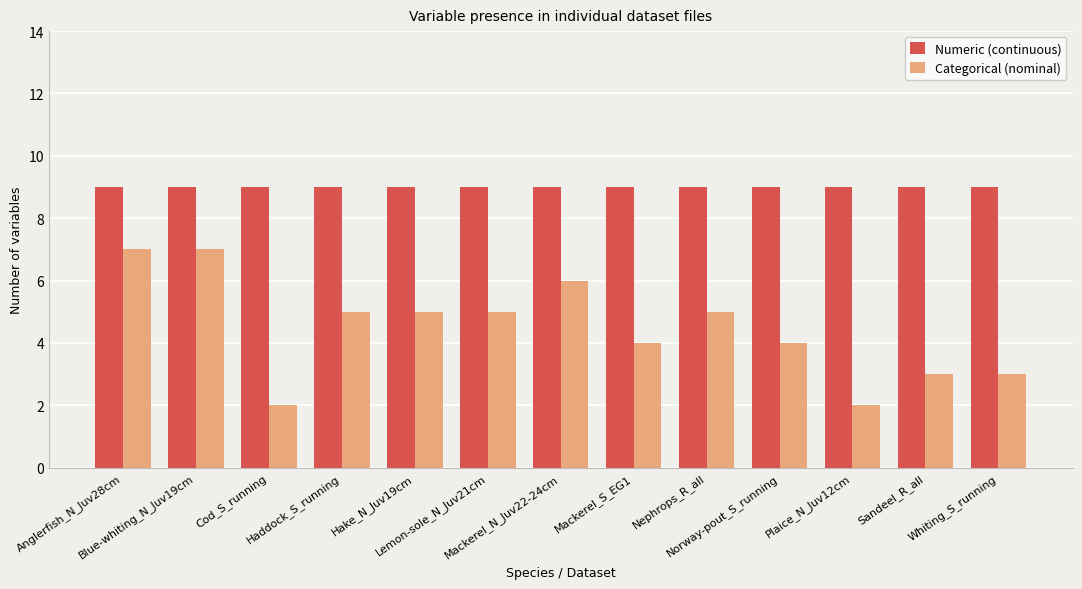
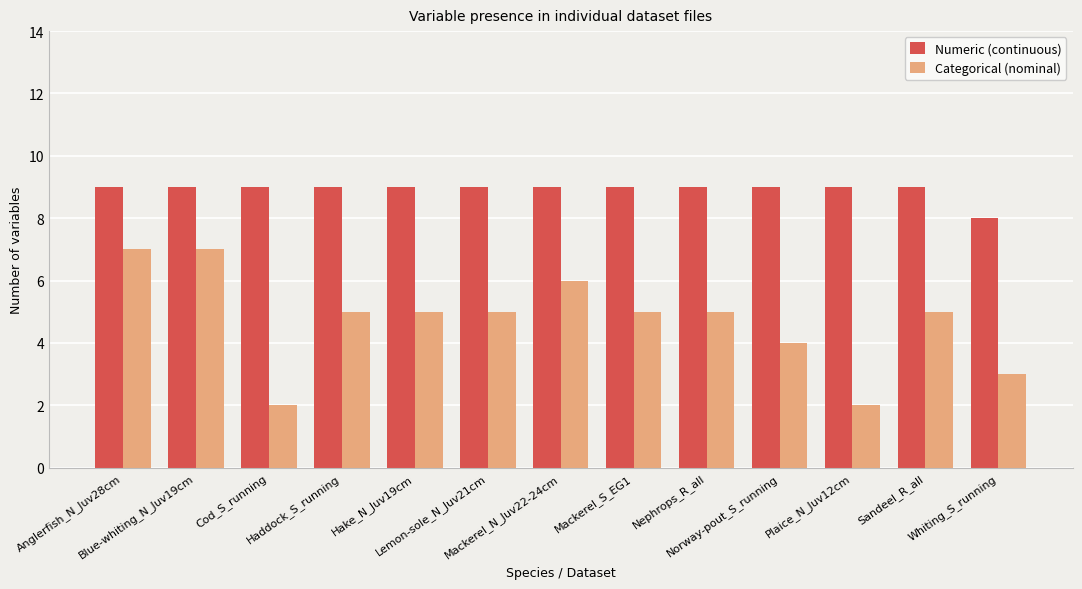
  {
    "Numeric (continuous)": {
      "Anglerfish_N_Juv28cm": 9,
      "Blue-whiting_N_Juv19cm": 9,
      "Cod_S_running": 9,
      "Haddock_S_running": 9,
      "Hake_N_Juv19cm": 9,
      "Lemon-sole_N_Juv21cm": 9,
      "Mackerel_N_Juv22-24cm": 9,
      "Mackerel_S_EG1": 9,
      "Nephrops_R_all": 9,
      "Norway-pout_S_running": 9,
      "Plaice_N_Juv12cm": 9,
      "Sandeel_R_all": 9,
-     "Whiting_S_running": 9
+     "Whiting_S_running": 8
    },
    "Categorical (nominal)": {
      "Anglerfish_N_Juv28cm": 7,
      "Blue-whiting_N_Juv19cm": 7,
      "Cod_S_running": 2,
      "Haddock_S_running": 5,
      "Hake_N_Juv19cm": 5,
      "Lemon-sole_N_Juv21cm": 5,
      "Mackerel_N_Juv22-24cm": 6,
-     "Mackerel_S_EG1": 4,
+     "Mackerel_S_EG1": 5,
      "Nephrops_R_all": 5,
      "Norway-pout_S_running": 4,
      "Plaice_N_Juv12cm": 2,
-     "Sandeel_R_all": 3,
+     "Sandeel_R_all": 5,
      "Whiting_S_running": 3
    }
  }
